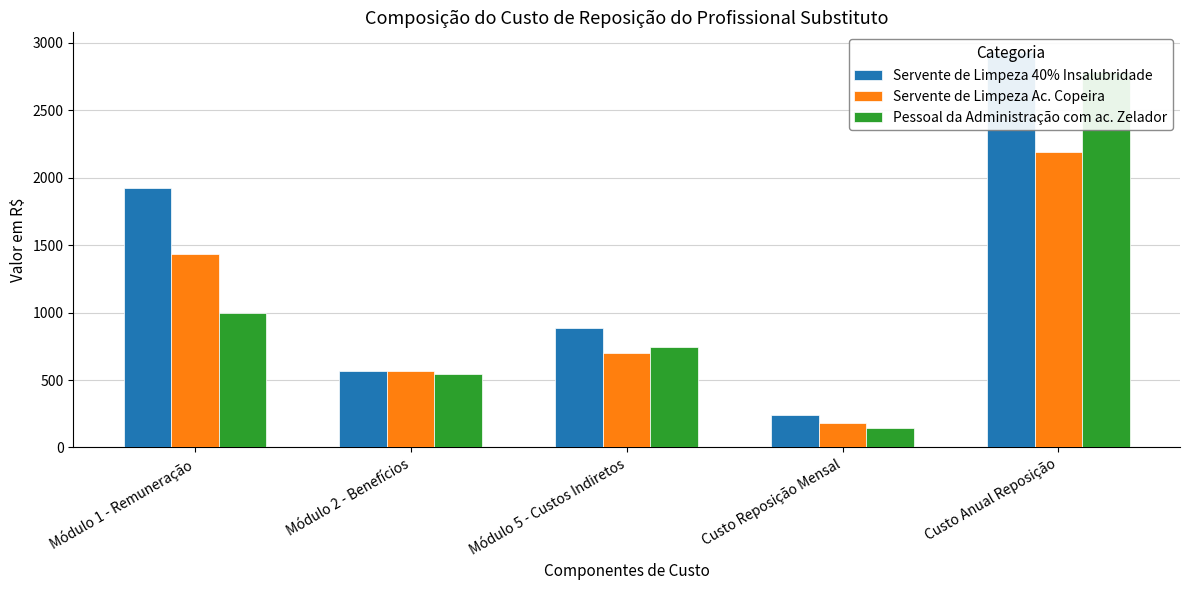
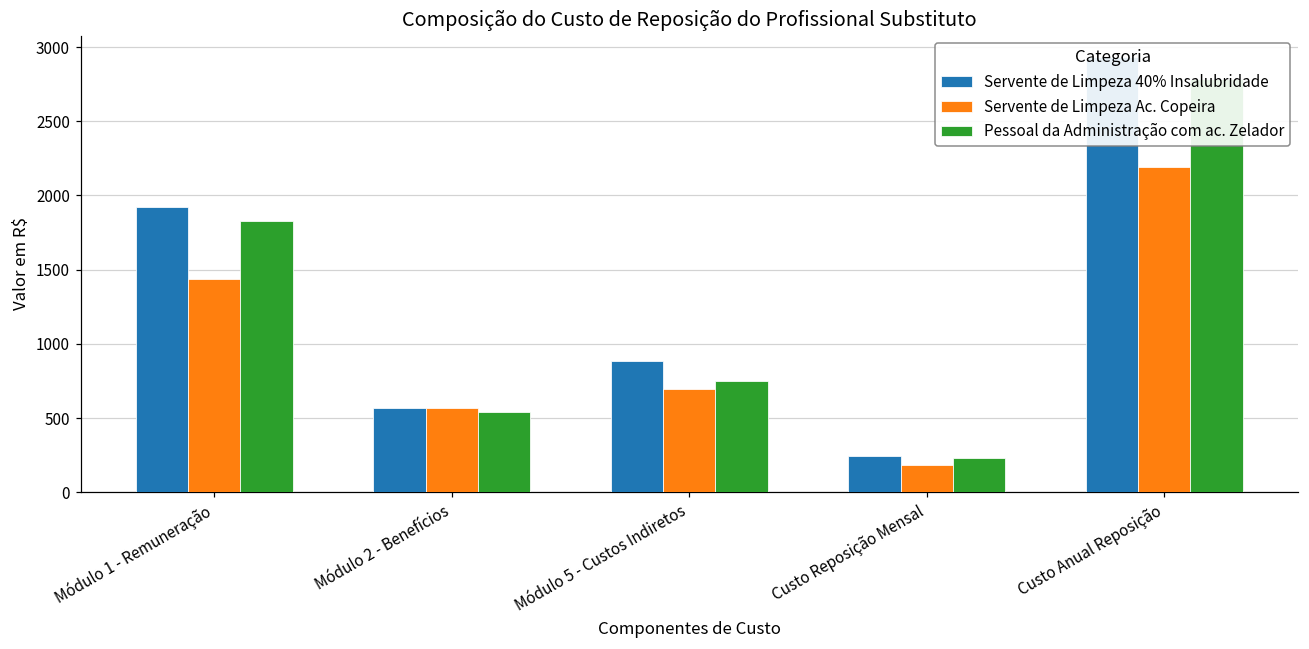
  {
    "Servente de Limpeza 40% Insalubridade": {
      "Módulo 1 - Remuneração": 1920,
      "Módulo 2 - Benefícios": 570,
      "Módulo 5 - Custos Indiretos": 890,
      "Custo Reposição Mensal": 240
    },
    "Servente de Limpeza Ac. Copeira": {
      "Módulo 1 - Remuneração": 1440,
      "Módulo 2 - Benefícios": 570,
      "Módulo 5 - Custos Indiretos": 700,
      "Custo Reposição Mensal": 180,
      "Custo Anual Reposição": 2190
    },
    "Pessoal da Administração com ac. Zelador": {
-     "Módulo 1 - Remuneração": 990,
+     "Módulo 1 - Remuneração": 1830,
      "Módulo 2 - Benefícios": 540,
      "Módulo 5 - Custos Indiretos": 750,
-     "Custo Reposição Mensal": 140
+     "Custo Reposição Mensal": 230
    }
  }
